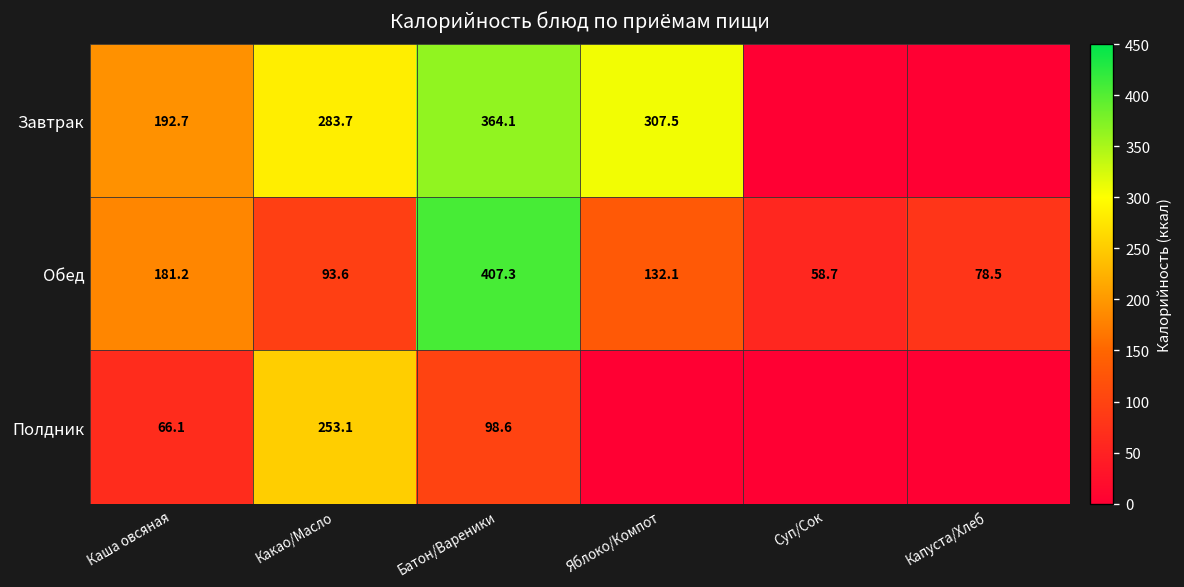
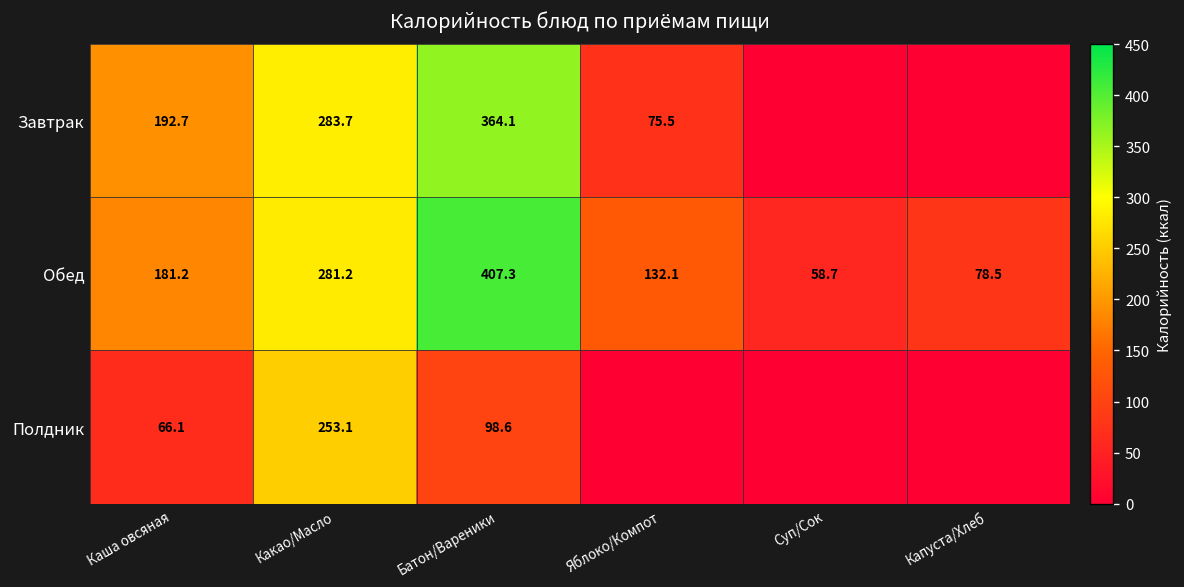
  {
    "Завтрак": {
      "Каша овсяная": 192.7,
      "Какао/Масло": 283.7,
      "Батон/Вареники": 364.1,
-     "Яблоко/Компот": 307.5
+     "Яблоко/Компот": 75.5
    },
    "Обед": {
      "Каша овсяная": 181.2,
-     "Какао/Масло": 93.6,
+     "Какао/Масло": 281.2,
      "Батон/Вареники": 407.3,
      "Яблоко/Компот": 132.1,
      "Суп/Сок": 58.7,
      "Капуста/Хлеб": 78.5
    },
    "Полдник": {
      "Каша овсяная": 66.1,
      "Какао/Масло": 253.1,
      "Батон/Вареники": 98.6
    }
  }
